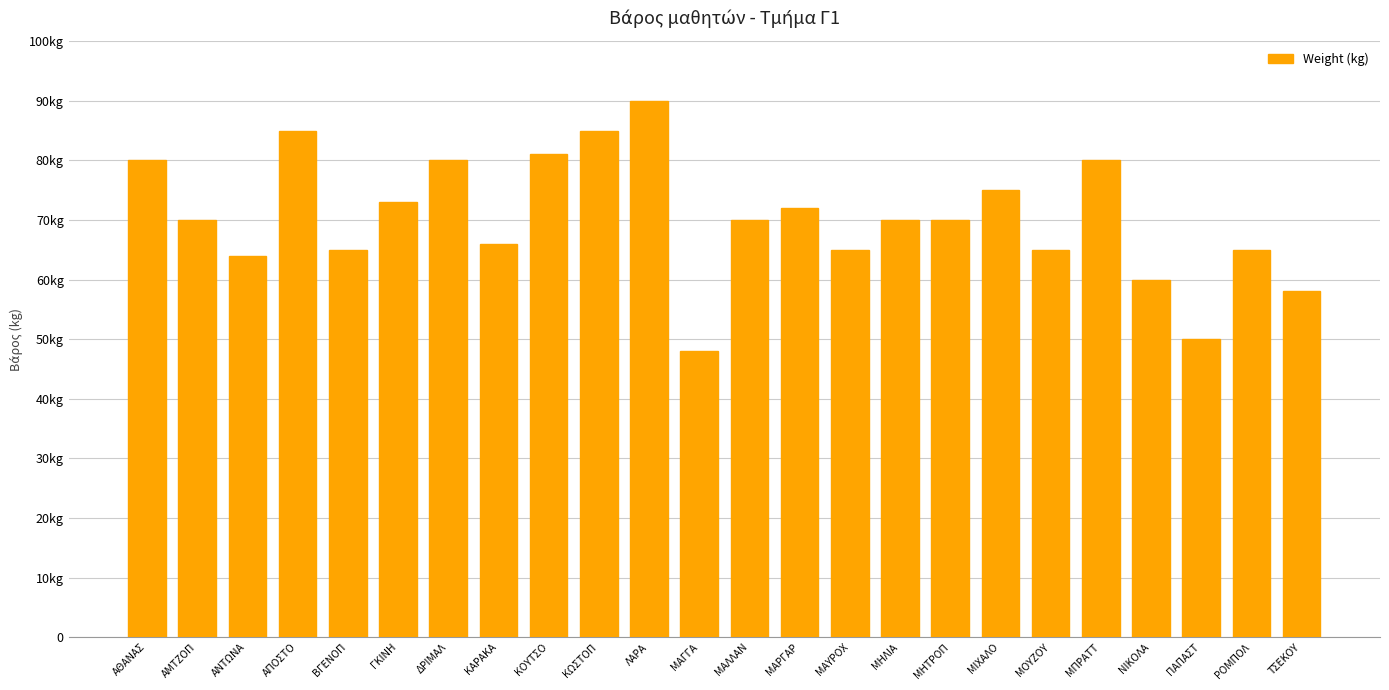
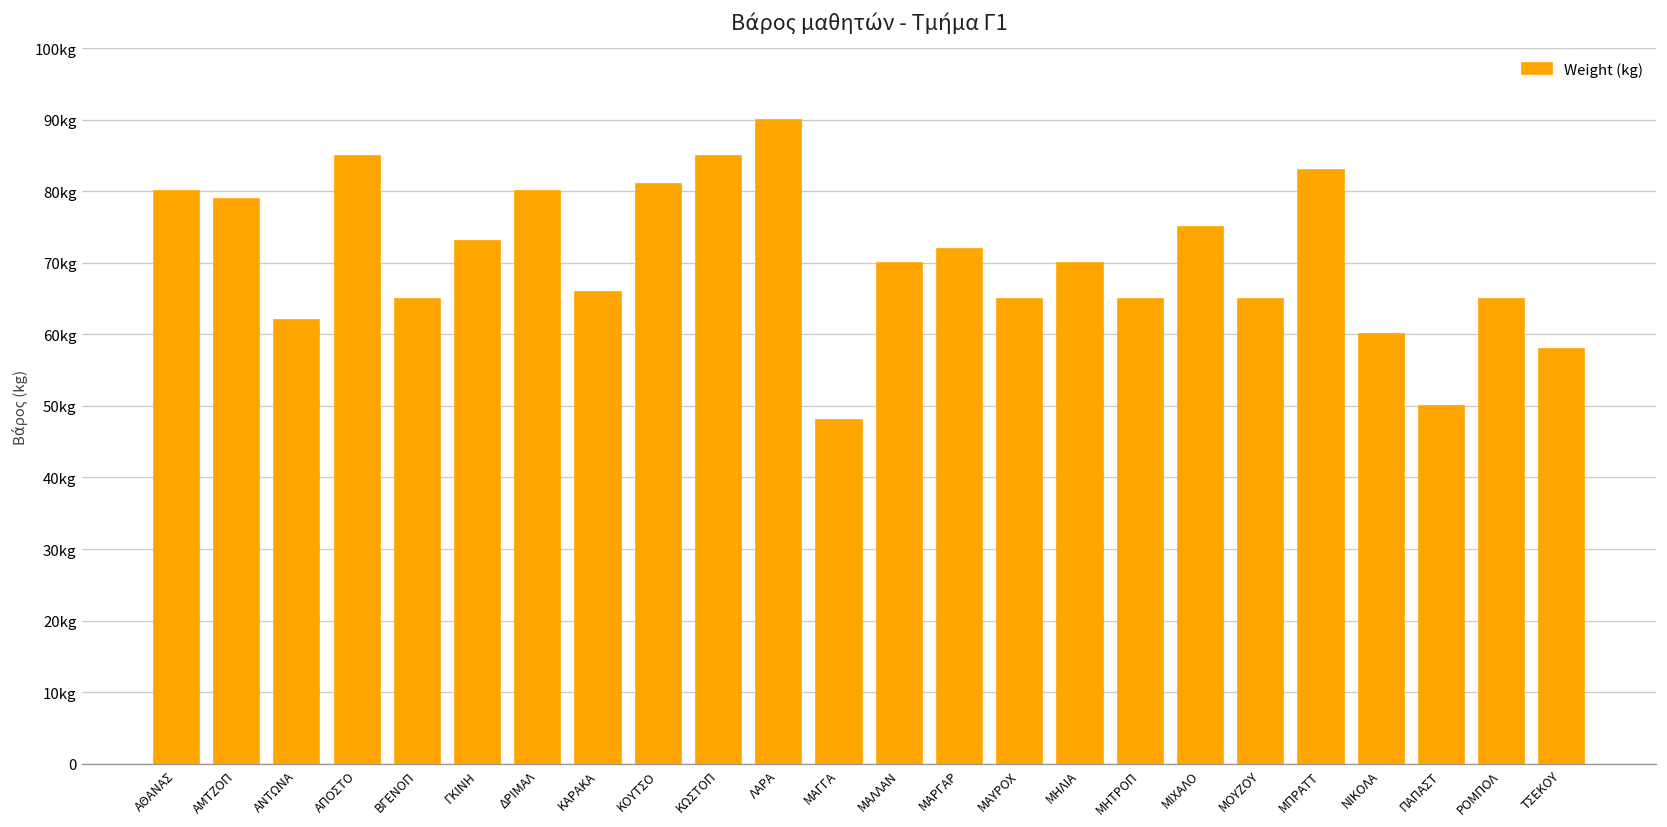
  {
    "ΑΘΑΝΑΣ": "80kg",
-   "ΑΜΤΖΟΠ": "70kg",
-   "ΑΝΤΩΝΑ": "64kg",
+   "ΑΜΤΖΟΠ": "79kg",
+   "ΑΝΤΩΝΑ": "62kg",
    "ΑΠΟΣΤΟ": "85kg",
    "ΒΓΕΝΟΠ": "65kg",
    "ΓΚΙΝΗ": "73kg",
    "ΔΡΙΜΑΛ": "80kg",
    "ΚΑΡΑΚΑ": "66kg",
    "ΚΟΥΤΣΟ": "81kg",
    "ΚΩΣΤΟΠ": "85kg",
    "ΛΑΡΑ": "90kg",
    "ΜΑΓΓΑ": "48kg",
    "ΜΑΛΛΑΝ": "70kg",
    "ΜΑΡΓΑΡ": "72kg",
    "ΜΑΥΡΟΧ": "65kg",
    "ΜΗΛΙΑ": "70kg",
-   "ΜΗΤΡΟΠ": "70kg",
+   "ΜΗΤΡΟΠ": "65kg",
    "ΜΙΧΑΛΟ": "75kg",
    "ΜΟΥΖΟΥ": "65kg",
-   "ΜΠΡΑΤΤ": "80kg",
+   "ΜΠΡΑΤΤ": "83kg",
    "ΝΙΚΟΛΑ": "60kg",
    "ΠΑΠΑΣΤ": "50kg",
    "ΡΟΜΠΟΛ": "65kg",
    "ΤΣΕΚΟΥ": "58kg"
  }
